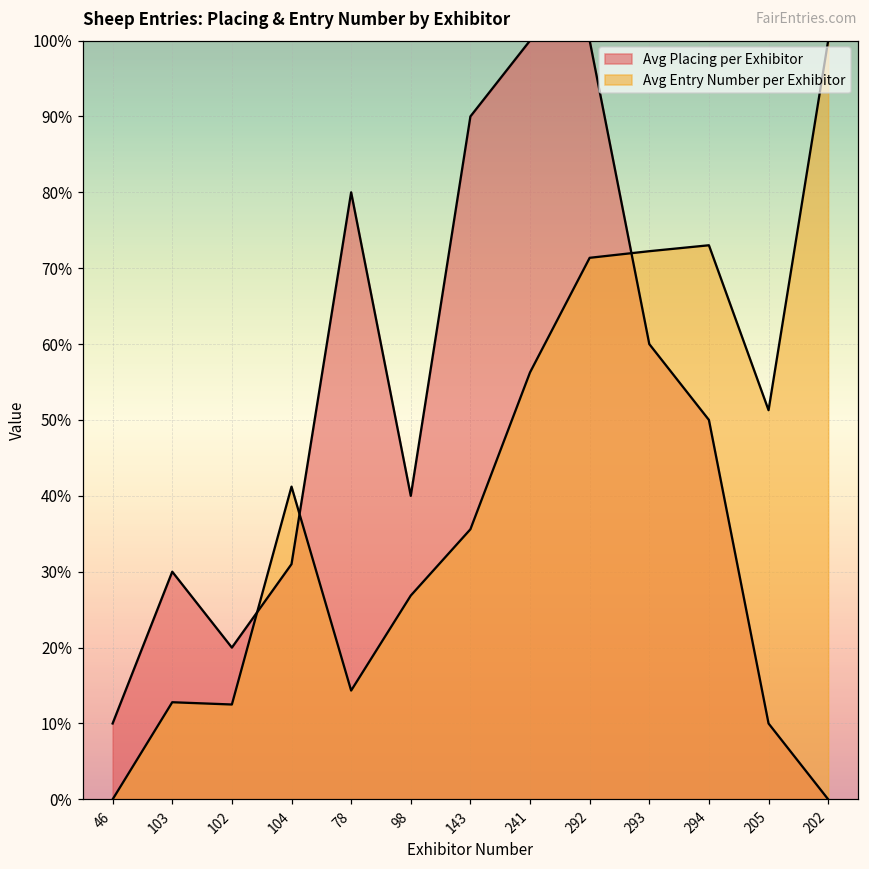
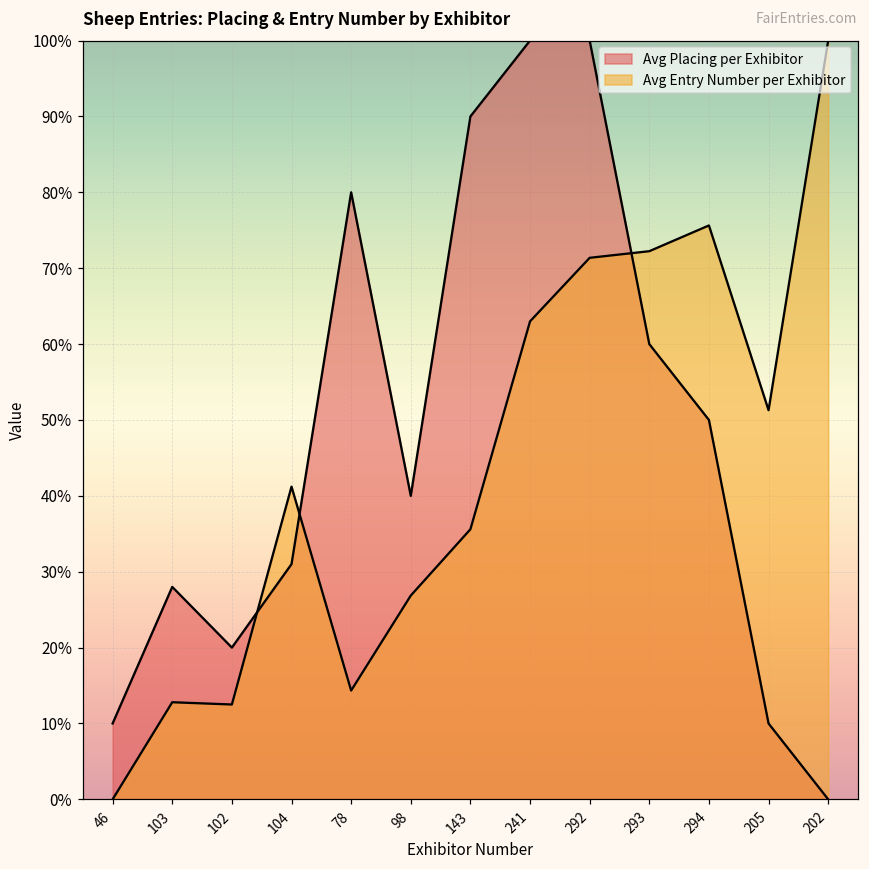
  {
    "Avg Placing per Exhibitor": {
      "46": "10%",
-     "103": "30%",
+     "103": "28%",
      "102": "20%",
      "104": "31%",
      "78": "80%",
      "98": "40%",
      "143": "90%",
      "241": "100%",
      "292": "100%",
      "293": "60%",
      "294": "50%",
      "205": "10%",
      "202": "0%"
    },
    "Avg Entry Number per Exhibitor": {
      "46": "0%",
      "103": "13%",
      "102": "13%",
      "104": "41%",
      "78": "14%",
      "98": "27%",
      "143": "36%",
-     "241": "56%",
+     "241": "63%",
      "292": "71%",
      "293": "72%",
-     "294": "73%",
+     "294": "76%",
      "205": "51%",
      "202": "100%"
    }
  }
